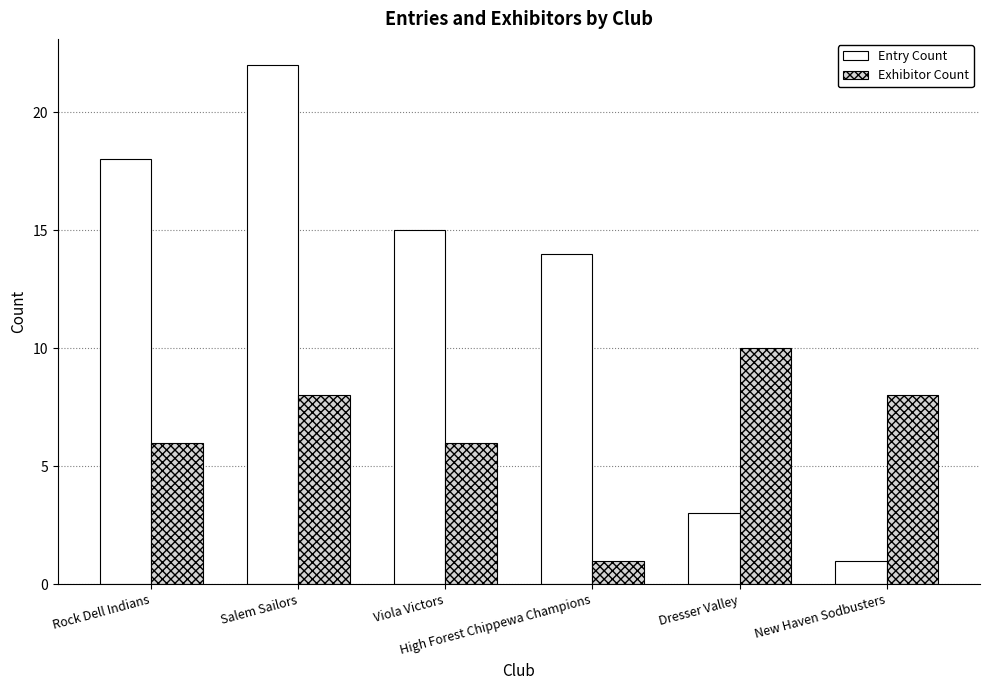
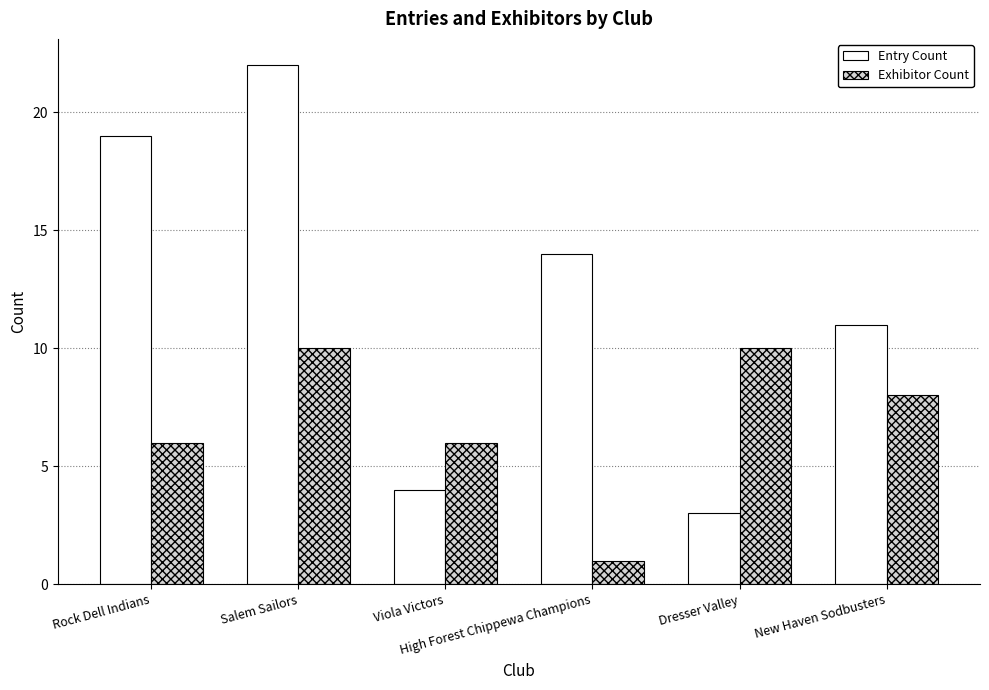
  {
    "Entry Count": {
-     "Rock Dell Indians": 18,
+     "Rock Dell Indians": 19,
      "Salem Sailors": 22,
-     "Viola Victors": 15,
+     "Viola Victors": 4,
      "High Forest Chippewa Champions": 14,
      "Dresser Valley": 3,
-     "New Haven Sodbusters": 1
+     "New Haven Sodbusters": 11
    },
    "Exhibitor Count": {
      "Rock Dell Indians": 6,
-     "Salem Sailors": 8,
+     "Salem Sailors": 10,
      "Viola Victors": 6,
      "High Forest Chippewa Champions": 1,
      "Dresser Valley": 10,
      "New Haven Sodbusters": 8
    }
  }
